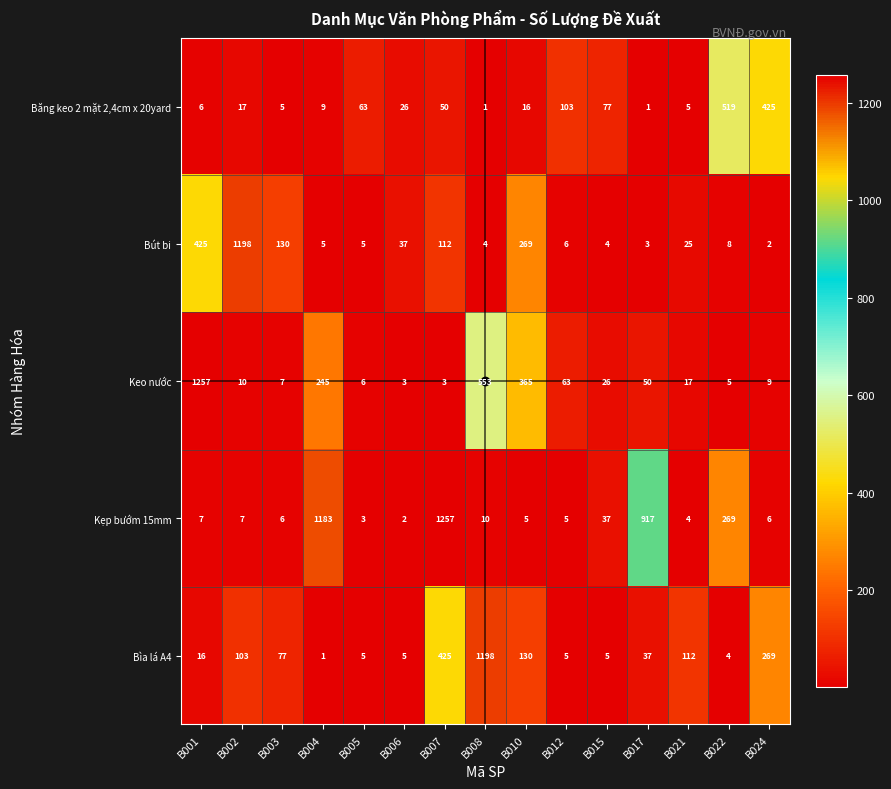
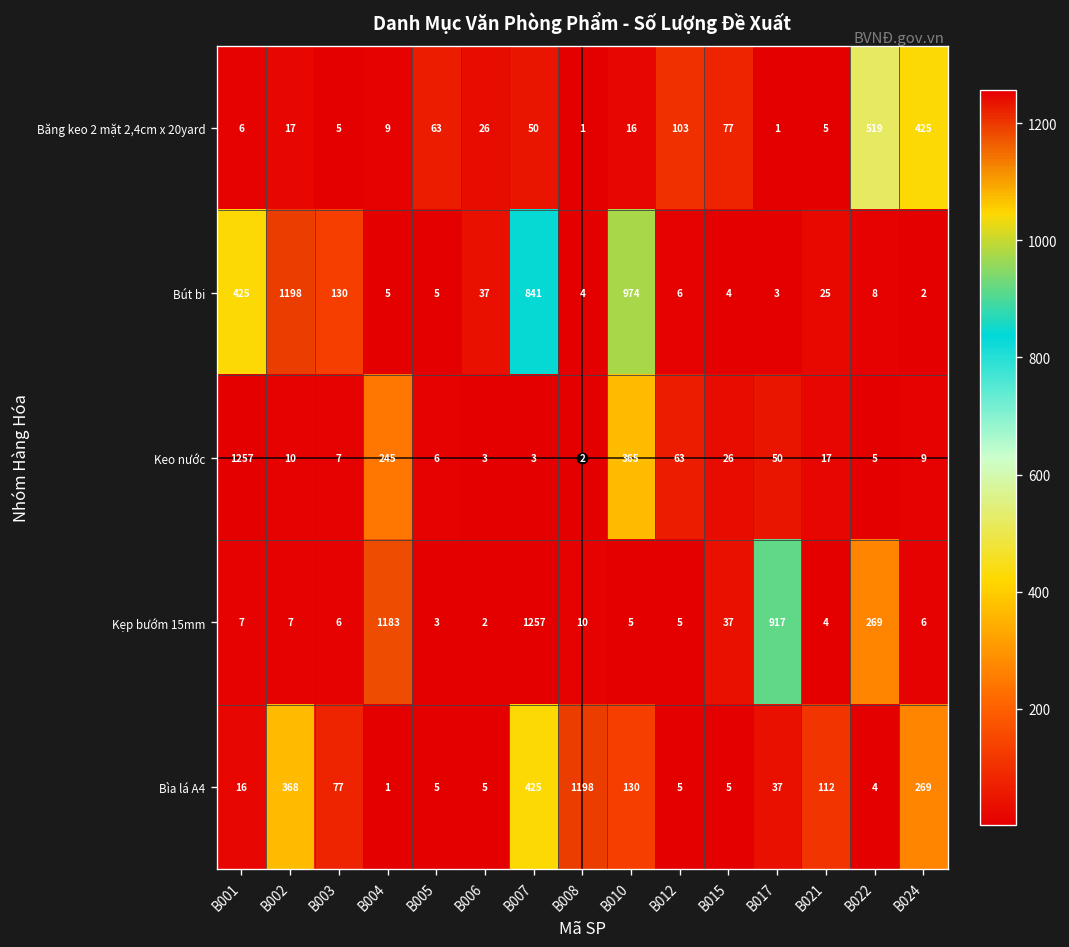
  {
    "Băng keo 2 mặt 2,4cm x 20yard": {
      "B001": 6,
      "B002": 17,
      "B003": 5,
      "B004": 9,
      "B005": 63,
      "B006": 26,
      "B007": 50,
      "B008": 1,
      "B010": 16,
      "B012": 103,
      "B015": 77,
      "B017": 1,
      "B021": 5,
      "B022": 519,
      "B024": 425
    },
    "Bút bi": {
      "B001": 425,
      "B002": 1198,
      "B003": 130,
      "B004": 5,
      "B005": 5,
      "B006": 37,
-     "B007": 112,
+     "B007": 841,
      "B008": 4,
-     "B010": 269,
+     "B010": 974,
      "B012": 6,
      "B015": 4,
      "B017": 3,
      "B021": 25,
      "B022": 8,
      "B024": 2
    },
    "Keo nước": {
      "B001": 1257,
      "B002": 10,
      "B003": 7,
      "B004": 245,
      "B005": 6,
      "B006": 3,
      "B007": 3,
-     "B008": 553,
+     "B008": 2,
      "B010": 365,
      "B012": 63,
      "B015": 26,
      "B017": 50,
      "B021": 17,
      "B022": 5,
      "B024": 9
    },
    "Kẹp bướm 15mm": {
      "B001": 7,
      "B002": 7,
      "B003": 6,
      "B004": 1183,
      "B005": 3,
      "B006": 2,
      "B007": 1257,
      "B008": 10,
      "B010": 5,
      "B012": 5,
      "B015": 37,
      "B017": 917,
      "B021": 4,
      "B022": 269,
      "B024": 6
    },
    "Bìa lá A4": {
      "B001": 16,
-     "B002": 103,
+     "B002": 368,
      "B003": 77,
      "B004": 1,
      "B005": 5,
      "B006": 5,
      "B007": 425,
      "B008": 1198,
      "B010": 130,
      "B012": 5,
      "B015": 5,
      "B017": 37,
      "B021": 112,
      "B022": 4,
      "B024": 269
    }
  }
